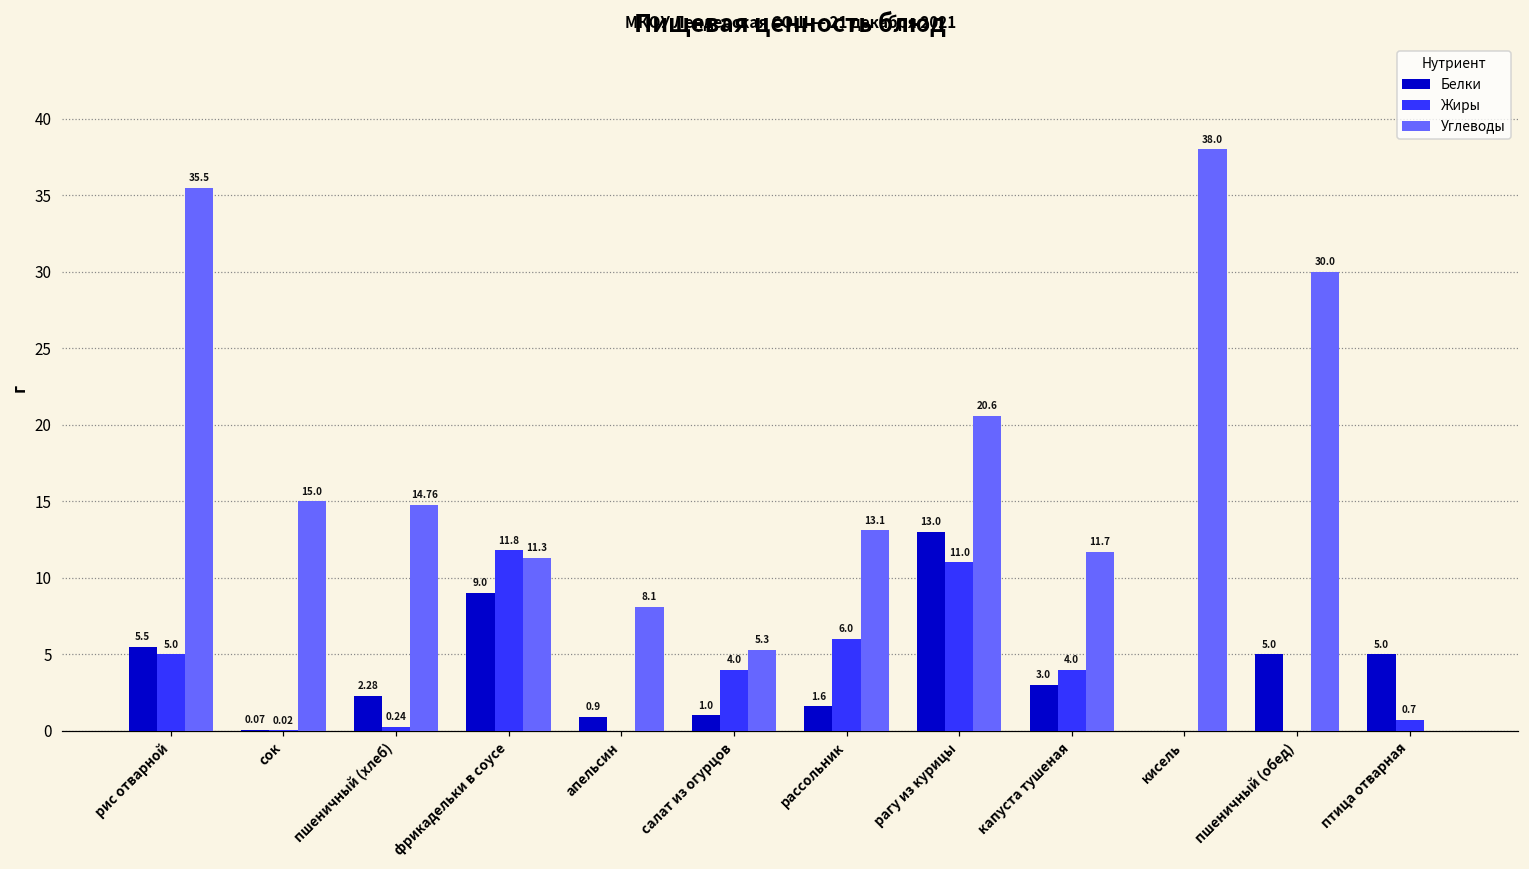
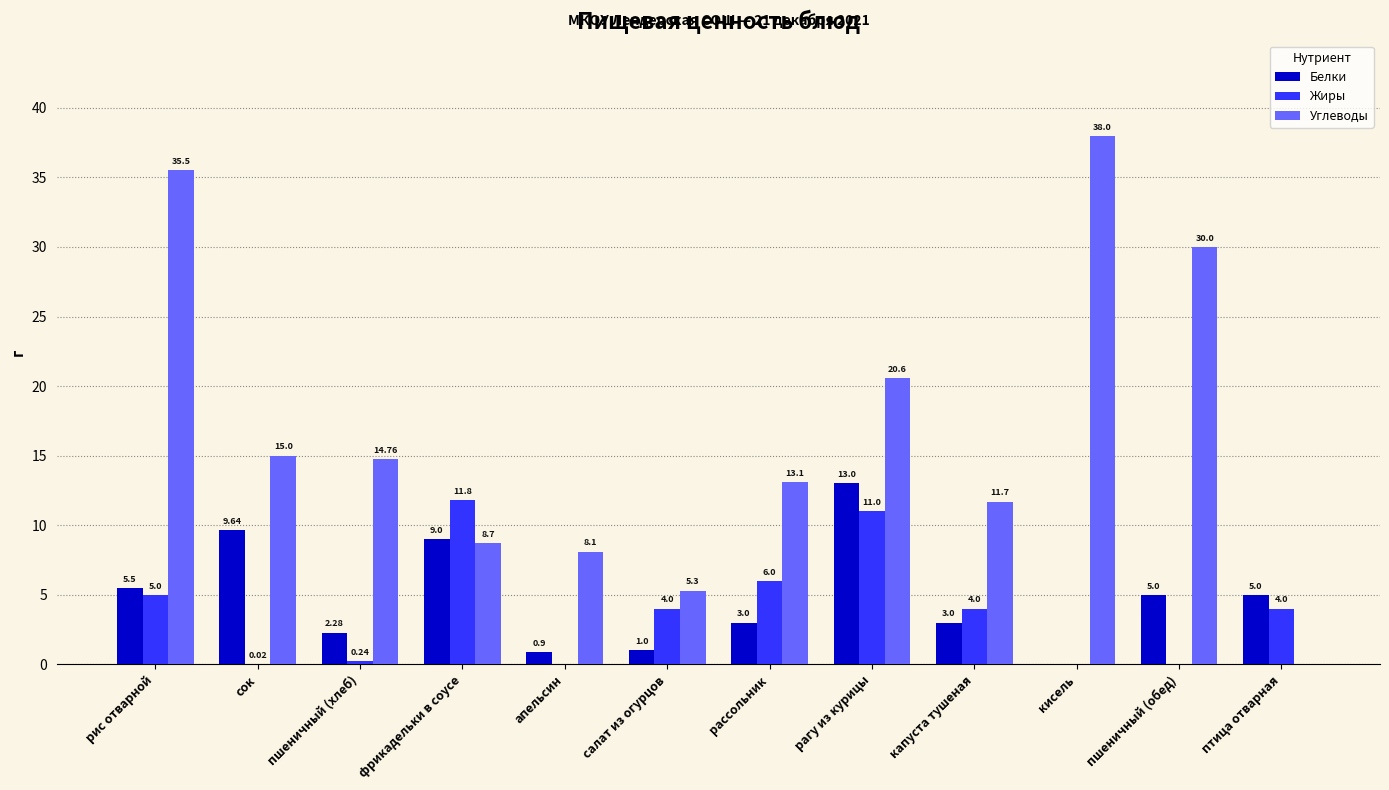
  {
    "Белки": {
      "рис отварной": 5.5,
-     "сок": 0.07,
+     "сок": 9.64,
      "пшеничный (хлеб)": 2.28,
      "фрикадельки в соусе": 9.0,
      "апельсин": 0.9,
      "салат из огурцов": 1.0,
-     "рассольник": 1.6,
+     "рассольник": 3.0,
      "рагу из курицы": 13.0,
      "капуста тушеная": 3.0,
      "пшеничный (обед)": 5.0,
      "птица отварная": 5.0
    },
    "Жиры": {
      "рис отварной": 5.0,
      "сок": 0.02,
      "пшеничный (хлеб)": 0.24,
      "фрикадельки в соусе": 11.8,
      "салат из огурцов": 4.0,
      "рассольник": 6.0,
      "рагу из курицы": 11.0,
      "капуста тушеная": 4.0,
-     "птица отварная": 0.7
+     "птица отварная": 4.0
    },
    "Углеводы": {
      "рис отварной": 35.5,
      "сок": 15.0,
      "пшеничный (хлеб)": 14.76,
-     "фрикадельки в соусе": 11.3,
+     "фрикадельки в соусе": 8.7,
      "апельсин": 8.1,
      "салат из огурцов": 5.3,
      "рассольник": 13.1,
      "рагу из курицы": 20.6,
      "капуста тушеная": 11.7,
      "кисель": 38.0,
      "пшеничный (обед)": 30.0
    }
  }
